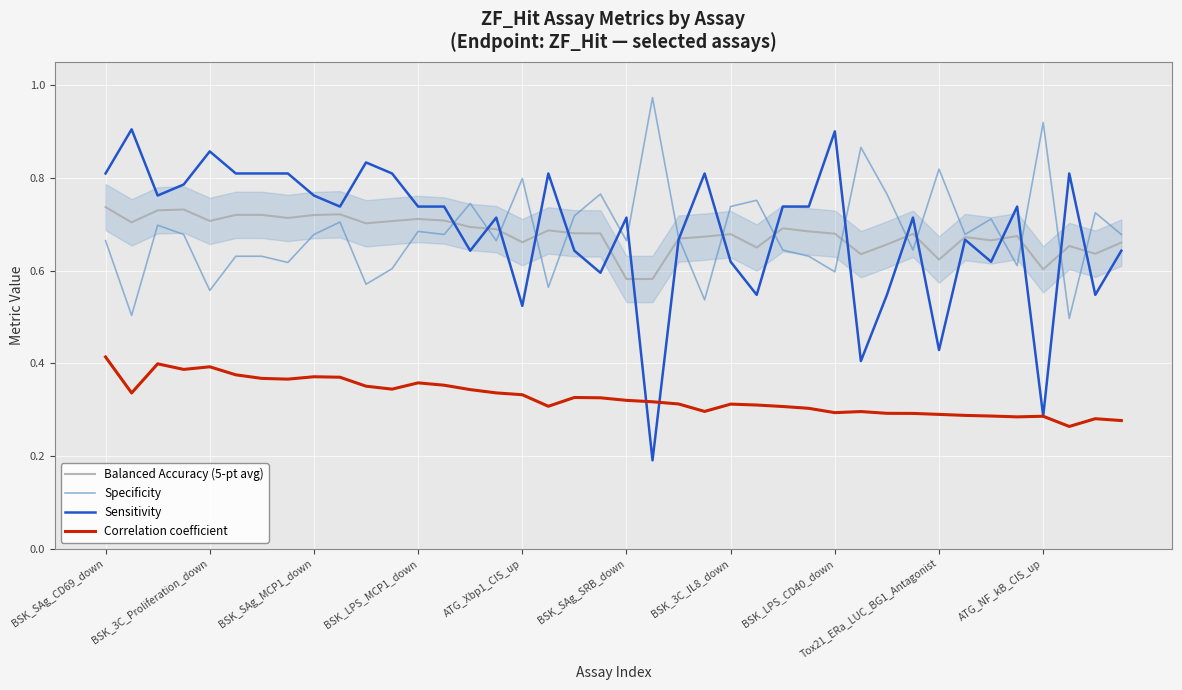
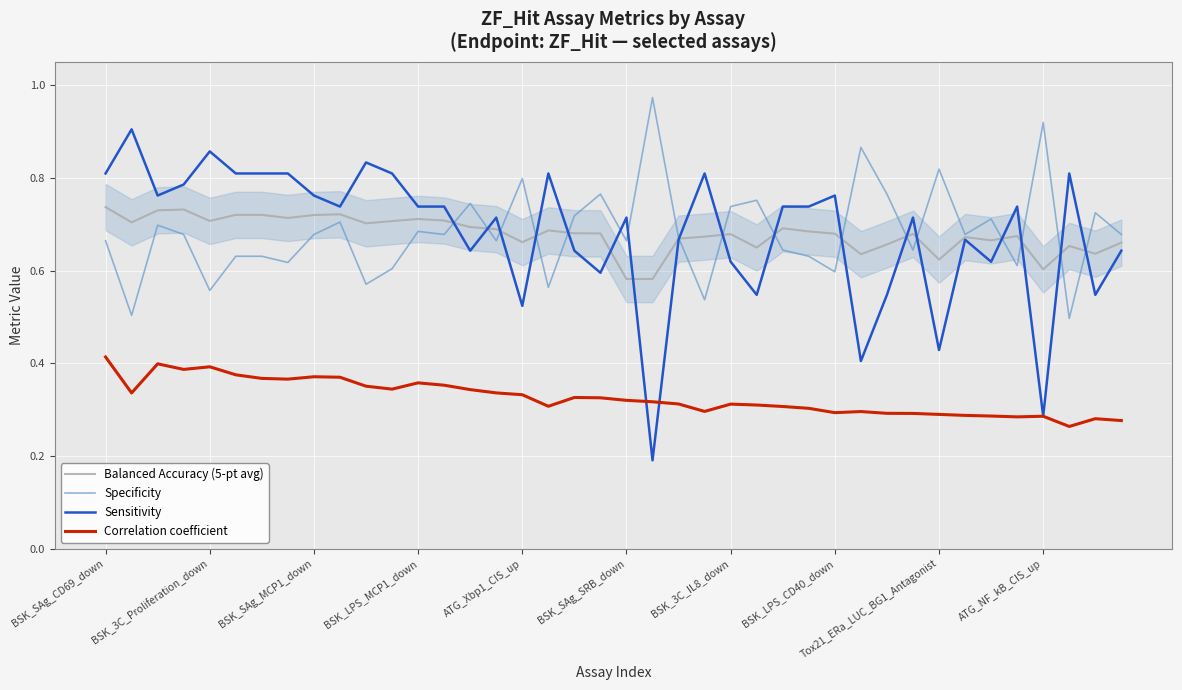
  {
    "Balanced Accuracy (5-pt avg)": {
      "BSK_SAg_CD69_down": 0.74,
      "BSK_3C_Proliferation_down": 0.71,
      "BSK_SAg_MCP1_down": 0.72,
      "BSK_LPS_MCP1_down": 0.71,
      "ATG_Xbp1_CIS_up": 0.66,
      "BSK_SAg_SRB_down": 0.58,
      "BSK_3C_IL8_down": 0.68,
      "BSK_LPS_CD40_down": 0.68,
      "Tox21_ERa_LUC_BG1_Antagonist": 0.62,
      "ATG_NF_kB_CIS_up": 0.60
    },
    "Sensitivity": {
      "BSK_SAg_CD69_down": 0.81,
      "BSK_3C_Proliferation_down": 0.86,
      "BSK_SAg_MCP1_down": 0.76,
      "BSK_LPS_MCP1_down": 0.74,
      "ATG_Xbp1_CIS_up": 0.52,
      "BSK_SAg_SRB_down": 0.71,
      "BSK_3C_IL8_down": 0.62,
-     "BSK_LPS_CD40_down": 0.90,
+     "BSK_LPS_CD40_down": 0.76,
      "Tox21_ERa_LUC_BG1_Antagonist": 0.43
    },
    "Correlation coefficient": {
      "BSK_SAg_CD69_down": 0.41,
      "BSK_3C_Proliferation_down": 0.39,
      "BSK_SAg_MCP1_down": 0.37,
      "BSK_LPS_MCP1_down": 0.36,
      "ATG_Xbp1_CIS_up": 0.33,
      "BSK_SAg_SRB_down": 0.32,
      "BSK_3C_IL8_down": 0.31,
      "BSK_LPS_CD40_down": 0.29,
      "Tox21_ERa_LUC_BG1_Antagonist": 0.29
    }
  }
